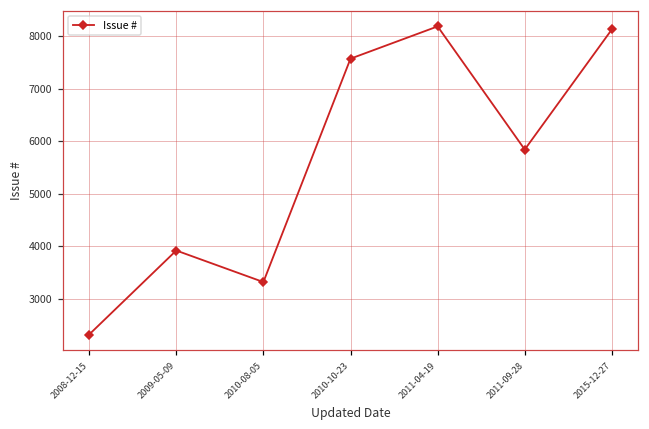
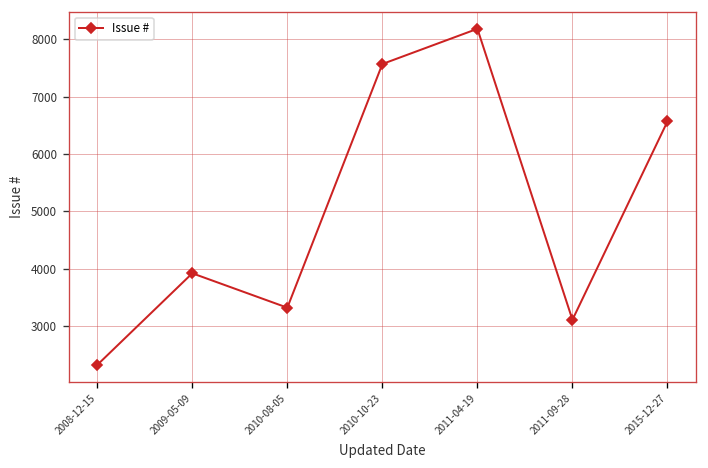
  {
    "2008-12-15": 2300,
    "2009-05-09": 3900,
    "2010-08-05": 3300,
    "2010-10-23": 7600,
    "2011-04-19": 8200,
-   "2011-09-28": 5800,
-   "2015-12-27": 8100
+   "2011-09-28": 3100,
+   "2015-12-27": 6600
  }
